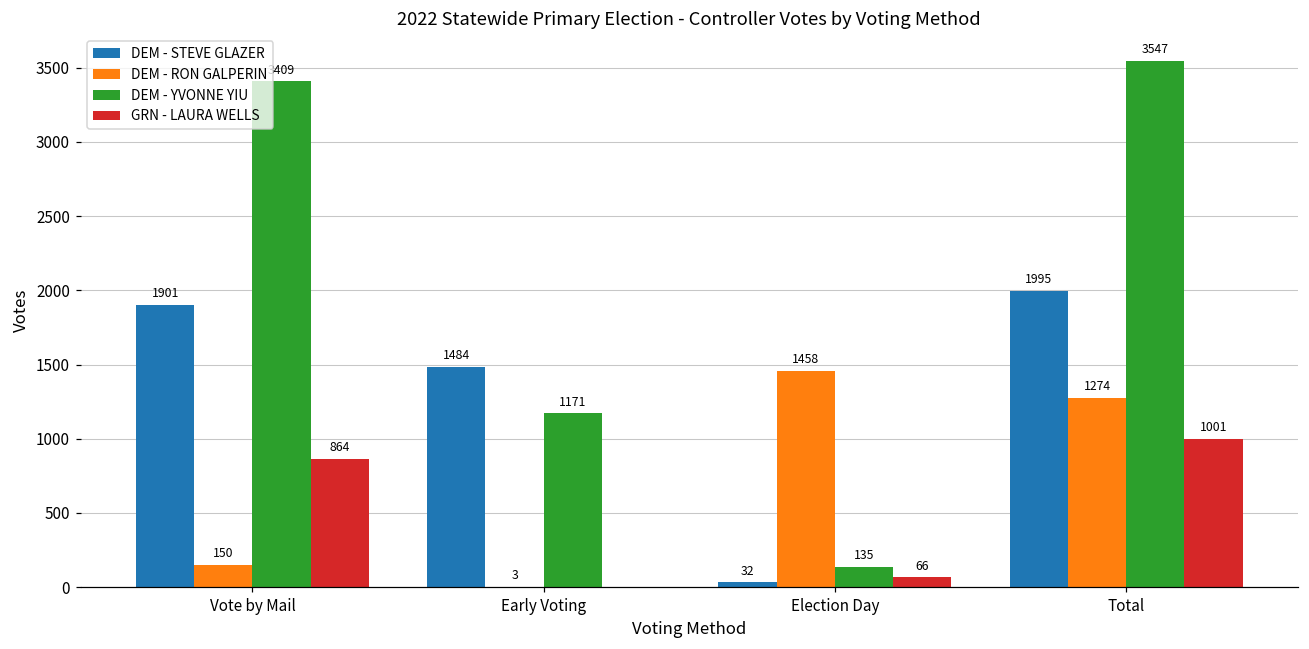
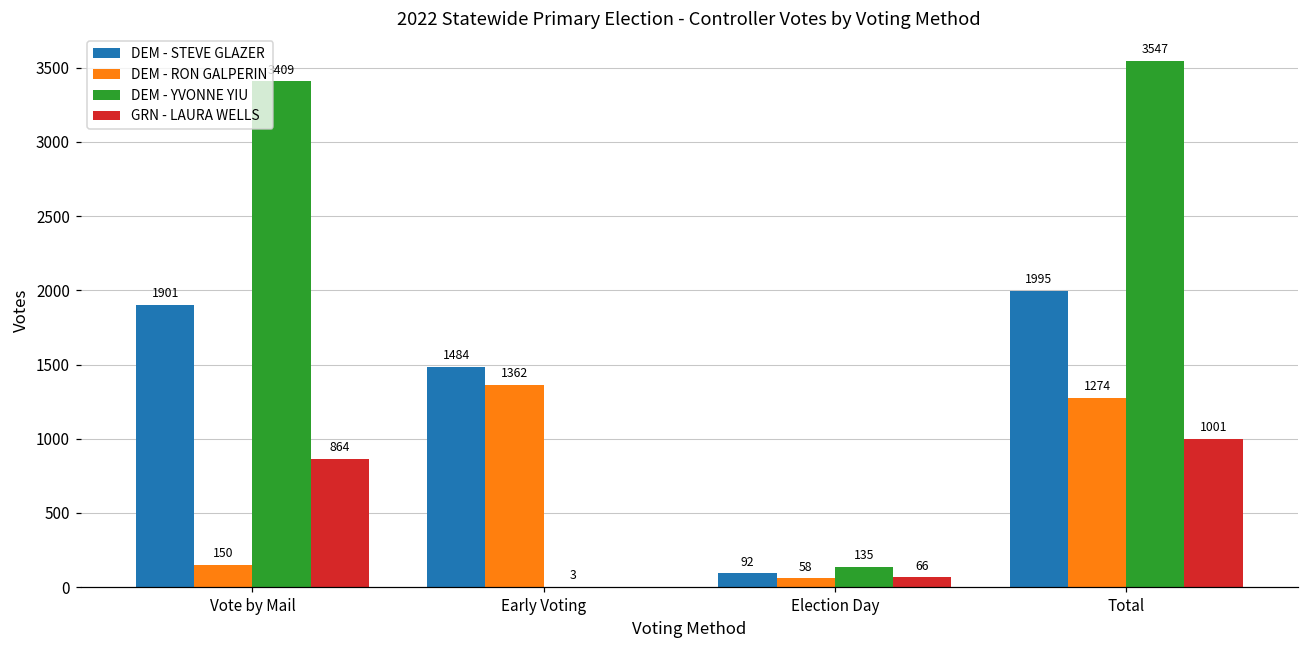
  {
    "DEM - STEVE GLAZER": {
      "Vote by Mail": 1901,
      "Early Voting": 1484,
-     "Election Day": 32,
+     "Election Day": 92,
      "Total": 1995
    },
    "DEM - RON GALPERIN": {
      "Vote by Mail": 150,
-     "Early Voting": 3,
-     "Election Day": 1458,
+     "Early Voting": 1362,
+     "Election Day": 58,
      "Total": 1274
    },
    "DEM - YVONNE YIU": {
-     "Early Voting": 1171,
+     "Early Voting": 3,
      "Election Day": 135,
      "Total": 3547
    },
    "GRN - LAURA WELLS": {
      "Vote by Mail": 864,
      "Election Day": 66,
      "Total": 1001
    }
  }
